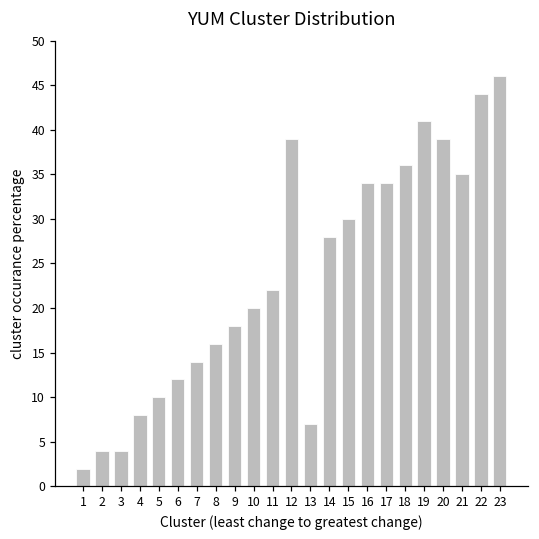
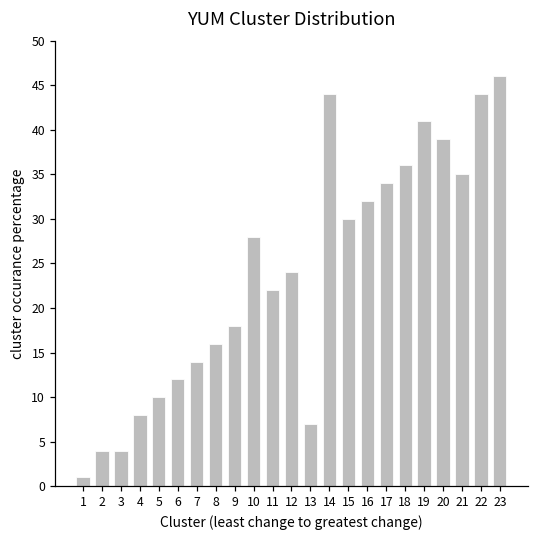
  {
-   "1": 2,
+   "1": 1,
    "2": 4,
    "3": 4,
    "4": 8,
    "5": 10,
    "6": 12,
    "7": 14,
    "8": 16,
    "9": 18,
-   "10": 20,
+   "10": 28,
    "11": 22,
-   "12": 39,
+   "12": 24,
    "13": 7,
-   "14": 28,
+   "14": 44,
    "15": 30,
-   "16": 34,
+   "16": 32,
    "17": 34,
    "18": 36,
    "19": 41,
    "20": 39,
    "21": 35,
    "22": 44,
    "23": 46
  }
